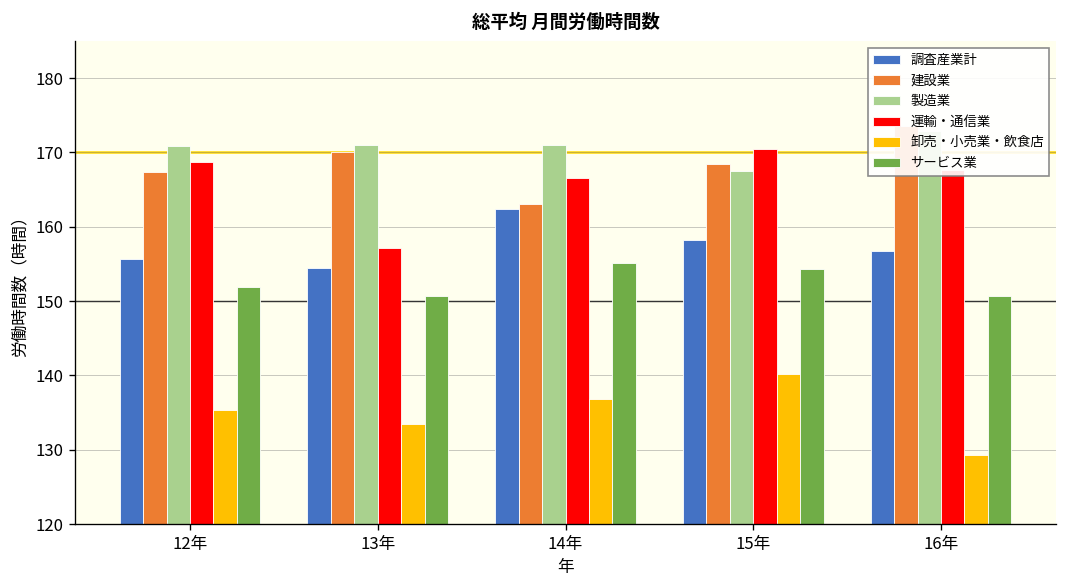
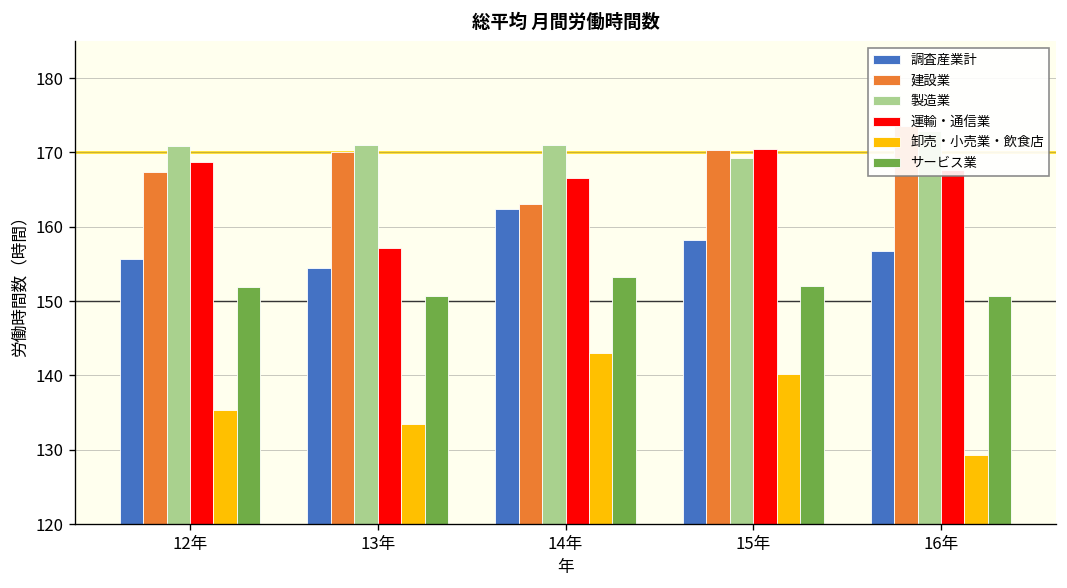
  {
    "調査産業計": {
      "12年": 156,
      "13年": 154,
      "14年": 162,
      "15年": 158,
      "16年": 157
    },
    "建設業": {
      "12年": 167,
      "13年": 170,
      "14年": 163,
-     "15年": 168
+     "15年": 170
    },
    "製造業": {
      "12年": 171,
      "13年": 171,
      "14年": 171,
-     "15年": 168
+     "15年": 169
    },
    "運輸・通信業": {
      "12年": 169,
      "13年": 157,
      "14年": 167,
      "15年": 171,
      "16年": 168
    },
    "卸売・小売業・飲食店": {
      "12年": 135,
      "13年": 134,
-     "14年": 137,
+     "14年": 143,
      "15年": 140,
      "16年": 129
    },
    "サービス業": {
      "12年": 152,
      "13年": 151,
-     "14年": 155,
-     "15年": 154,
+     "14年": 153,
+     "15年": 152,
      "16年": 151
    }
  }
